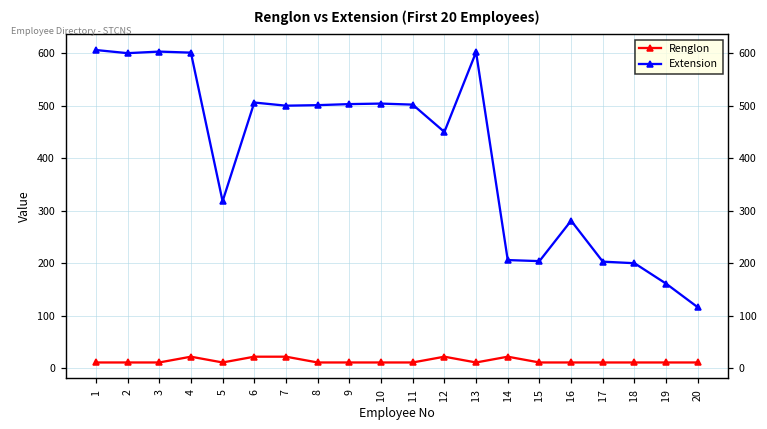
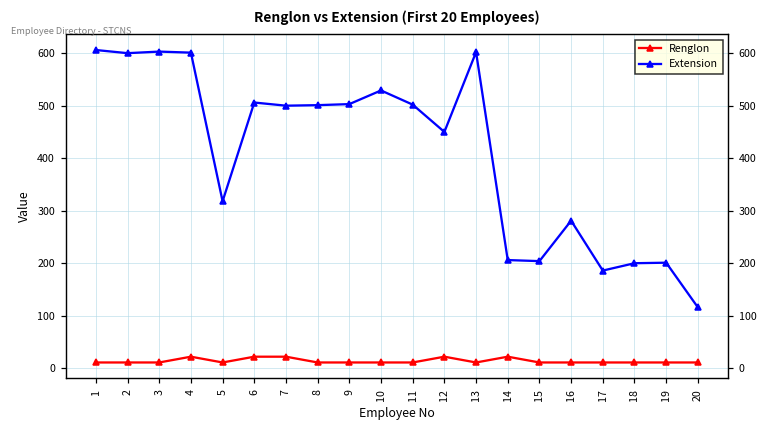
  {
    "Renglon": {
      "1": 10,
      "2": 10,
      "3": 10,
      "4": 20,
      "5": 10,
      "6": 20,
      "7": 20,
      "8": 10,
      "9": 10,
      "10": 10,
      "11": 10,
      "12": 20,
      "13": 10,
      "14": 20,
      "15": 10,
      "16": 10,
      "17": 10,
      "18": 10,
      "19": 10,
      "20": 10
    },
    "Extension": {
      "1": 610,
      "2": 600,
      "3": 600,
      "4": 600,
      "5": 320,
      "6": 510,
      "7": 500,
      "8": 500,
      "9": 500,
-     "10": 500,
+     "10": 530,
      "11": 500,
      "12": 450,
      "13": 600,
      "14": 210,
      "15": 200,
      "16": 280,
-     "17": 200,
+     "17": 190,
      "18": 200,
-     "19": 160,
+     "19": 200,
      "20": 120
    }
  }
